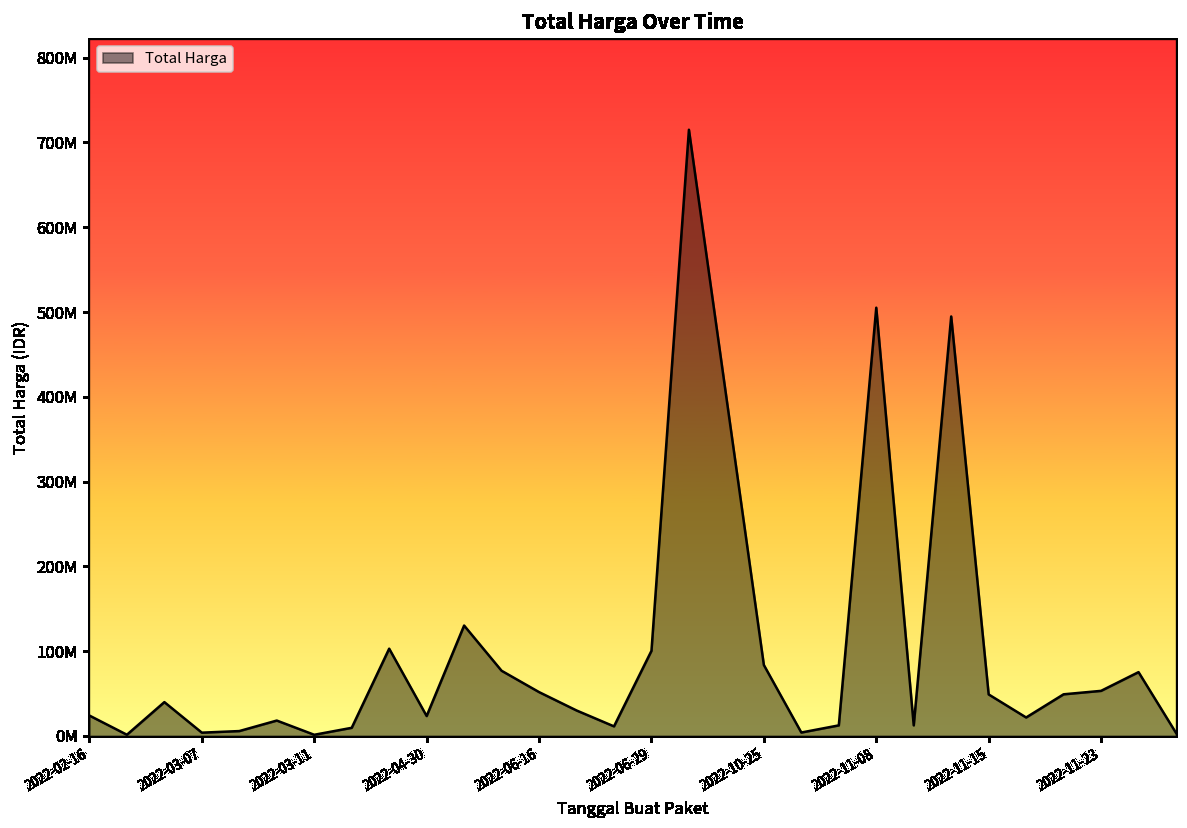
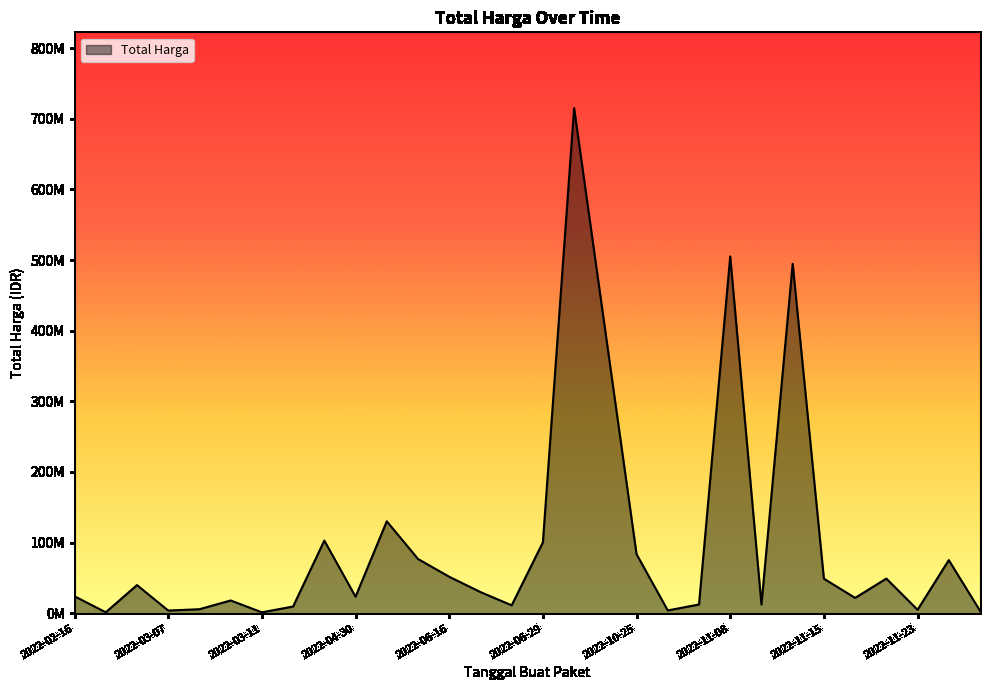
  {
    "2022-06-16": 50000000,
    "2022-06-29": 100000000,
-   "2022-11-23": 50000000
+   "2022-11-23": 10000000
  }
